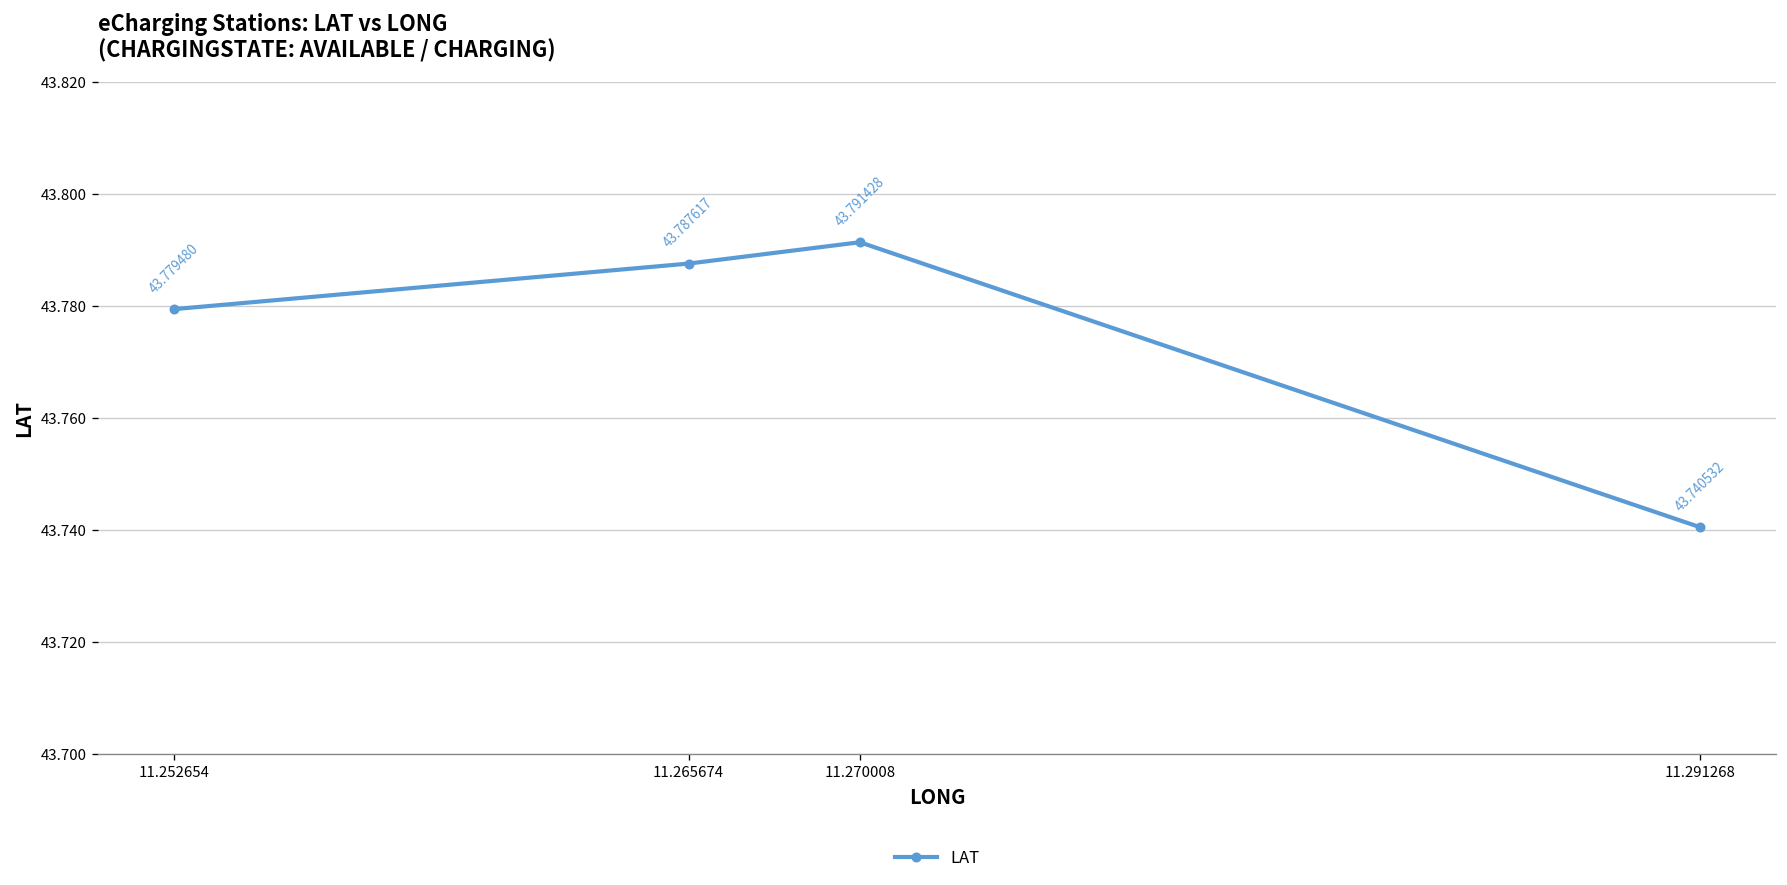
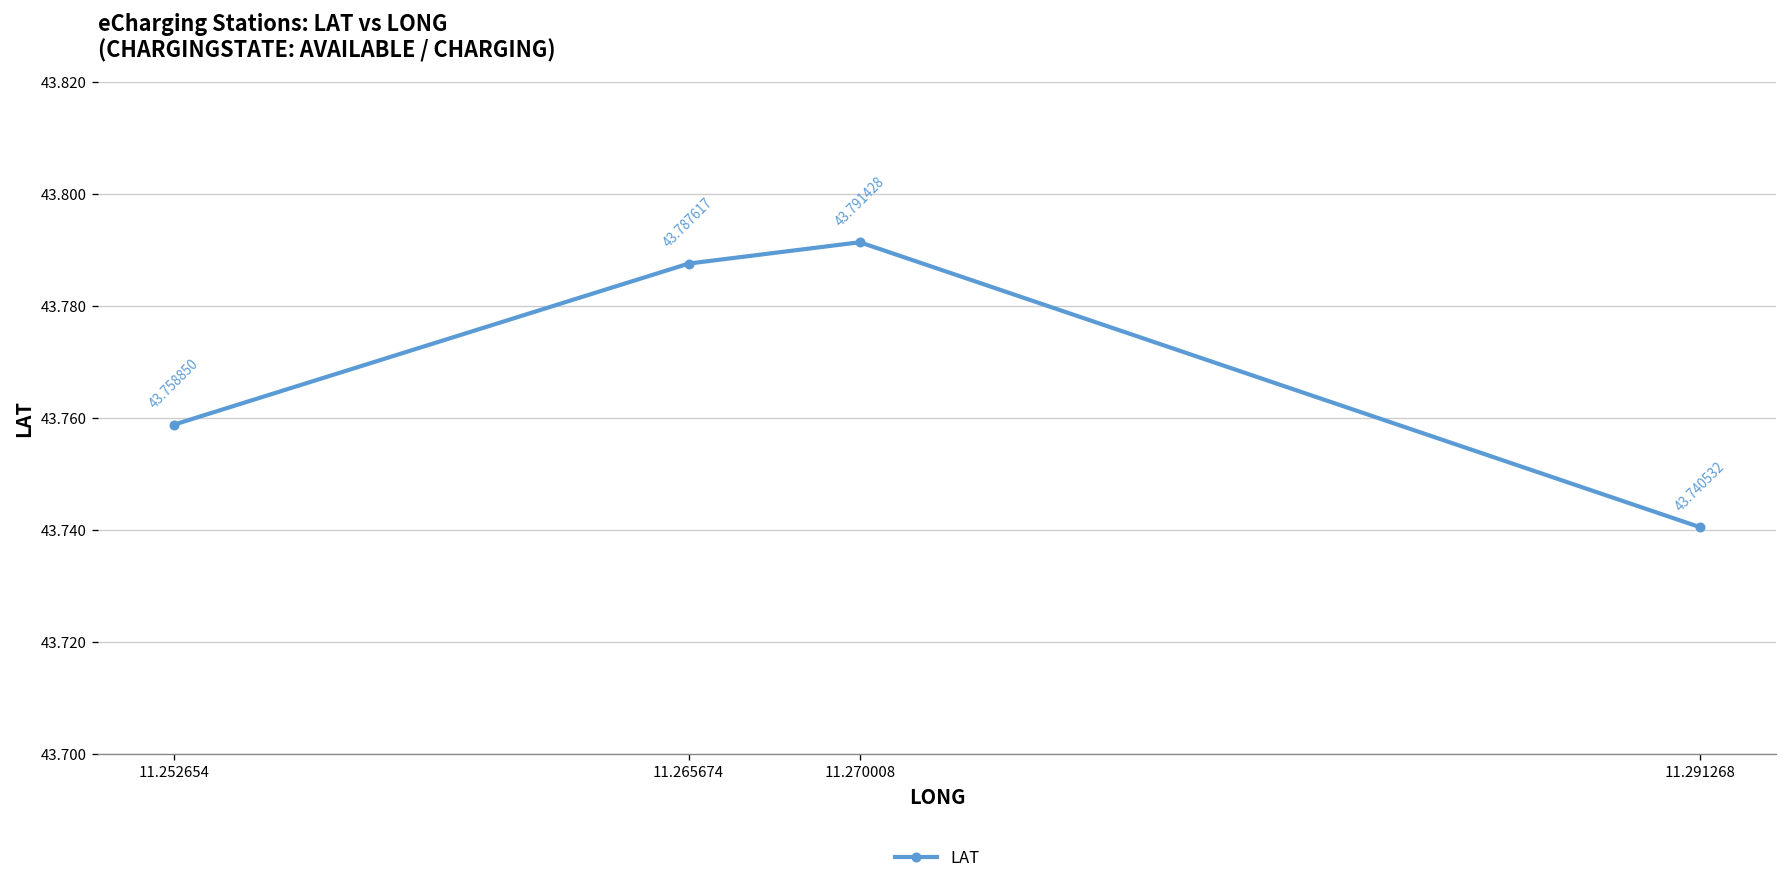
  {
-   "11.252654": 43.779480,
+   "11.252654": 43.758850,
    "11.265674": 43.787617,
    "11.270008": 43.791428,
    "11.291268": 43.740532
  }
